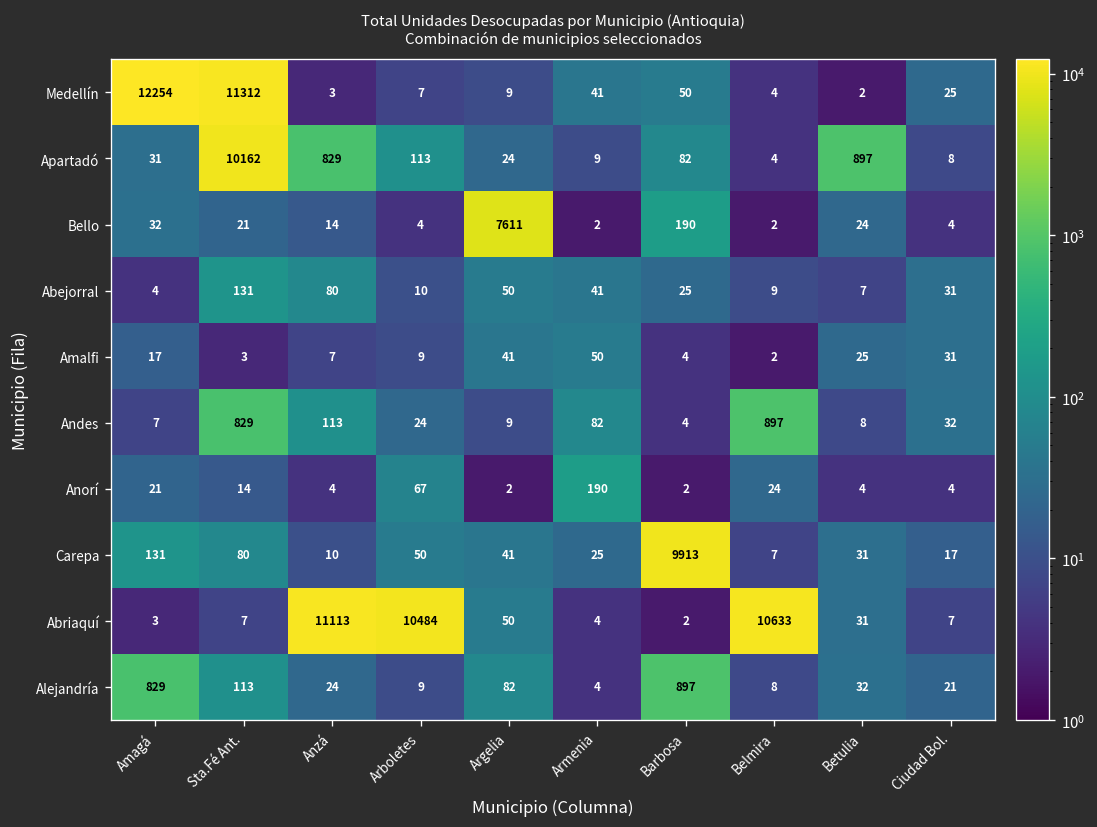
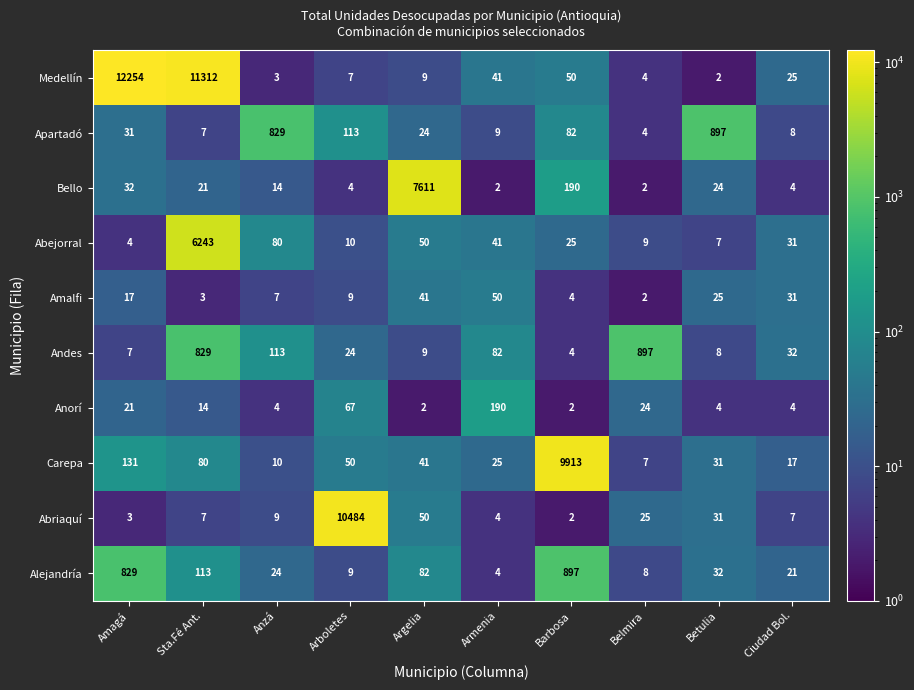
  {
    "Medellín": {
      "Amagá": 12254,
      "Sta.Fé Ant.": 11312,
      "Anzá": 3,
      "Arboletes": 7,
      "Argelia": 9,
      "Armenia": 41,
      "Barbosa": 50,
      "Belmira": 4,
      "Betulia": 2,
      "Ciudad Bol.": 25
    },
    "Apartadó": {
      "Amagá": 31,
-     "Sta.Fé Ant.": 10162,
+     "Sta.Fé Ant.": 7,
      "Anzá": 829,
      "Arboletes": 113,
      "Argelia": 24,
      "Armenia": 9,
      "Barbosa": 82,
      "Belmira": 4,
      "Betulia": 897,
      "Ciudad Bol.": 8
    },
    "Bello": {
      "Amagá": 32,
      "Sta.Fé Ant.": 21,
      "Anzá": 14,
      "Arboletes": 4,
      "Argelia": 7611,
      "Armenia": 2,
      "Barbosa": 190,
      "Belmira": 2,
      "Betulia": 24,
      "Ciudad Bol.": 4
    },
    "Abejorral": {
      "Amagá": 4,
-     "Sta.Fé Ant.": 131,
+     "Sta.Fé Ant.": 6243,
      "Anzá": 80,
      "Arboletes": 10,
      "Argelia": 50,
      "Armenia": 41,
      "Barbosa": 25,
      "Belmira": 9,
      "Betulia": 7,
      "Ciudad Bol.": 31
    },
    "Amalfi": {
      "Amagá": 17,
      "Sta.Fé Ant.": 3,
      "Anzá": 7,
      "Arboletes": 9,
      "Argelia": 41,
      "Armenia": 50,
      "Barbosa": 4,
      "Belmira": 2,
      "Betulia": 25,
      "Ciudad Bol.": 31
    },
    "Andes": {
      "Amagá": 7,
      "Sta.Fé Ant.": 829,
      "Anzá": 113,
      "Arboletes": 24,
      "Argelia": 9,
      "Armenia": 82,
      "Barbosa": 4,
      "Belmira": 897,
      "Betulia": 8,
      "Ciudad Bol.": 32
    },
    "Anorí": {
      "Amagá": 21,
      "Sta.Fé Ant.": 14,
      "Anzá": 4,
      "Arboletes": 67,
      "Argelia": 2,
      "Armenia": 190,
      "Barbosa": 2,
      "Belmira": 24,
      "Betulia": 4,
      "Ciudad Bol.": 4
    },
    "Carepa": {
      "Amagá": 131,
      "Sta.Fé Ant.": 80,
      "Anzá": 10,
      "Arboletes": 50,
      "Argelia": 41,
      "Armenia": 25,
      "Barbosa": 9913,
      "Belmira": 7,
      "Betulia": 31,
      "Ciudad Bol.": 17
    },
    "Abriaquí": {
      "Amagá": 3,
      "Sta.Fé Ant.": 7,
-     "Anzá": 11113,
+     "Anzá": 9,
      "Arboletes": 10484,
      "Argelia": 50,
      "Armenia": 4,
      "Barbosa": 2,
-     "Belmira": 10633,
+     "Belmira": 25,
      "Betulia": 31,
      "Ciudad Bol.": 7
    },
    "Alejandría": {
      "Amagá": 829,
      "Sta.Fé Ant.": 113,
      "Anzá": 24,
      "Arboletes": 9,
      "Argelia": 82,
      "Armenia": 4,
      "Barbosa": 897,
      "Belmira": 8,
      "Betulia": 32,
      "Ciudad Bol.": 21
    }
  }
